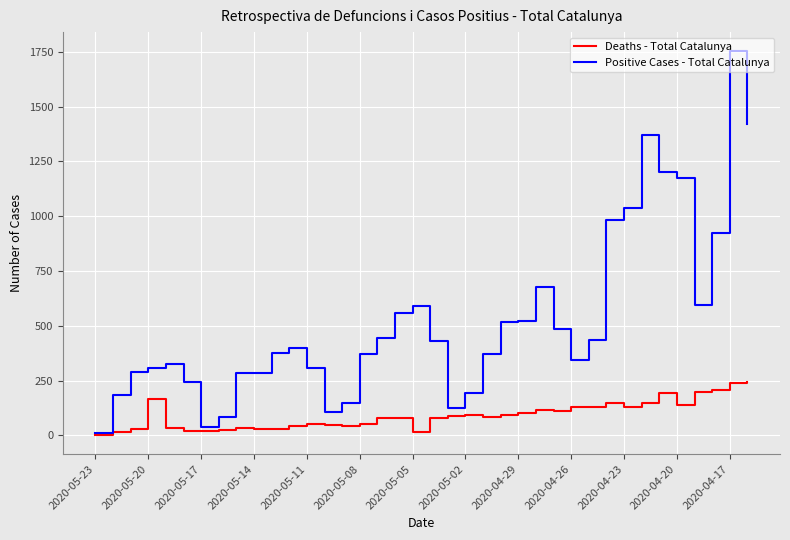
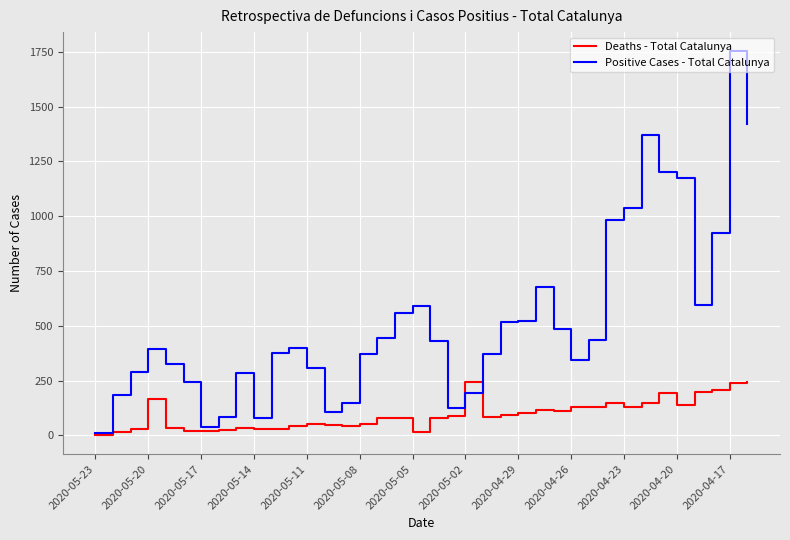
  {
    "Deaths - Total Catalunya": {
      "2020-05-20": 170,
      "2020-05-17": 20,
      "2020-05-14": 30,
      "2020-05-11": 50,
      "2020-05-08": 50,
      "2020-05-05": 10,
-     "2020-05-02": 90,
+     "2020-05-02": 240,
      "2020-04-29": 100,
      "2020-04-26": 130,
      "2020-04-23": 130,
      "2020-04-20": 140,
      "2020-04-17": 240
    },
    "Positive Cases - Total Catalunya": {
-     "2020-05-20": 310,
+     "2020-05-20": 390,
      "2020-05-17": 40,
-     "2020-05-14": 280,
+     "2020-05-14": 80,
      "2020-05-11": 310,
      "2020-05-08": 370,
      "2020-05-05": 590,
      "2020-05-02": 200,
      "2020-04-29": 520,
      "2020-04-26": 350,
      "2020-04-23": 1040,
      "2020-04-20": 1170
    }
  }
